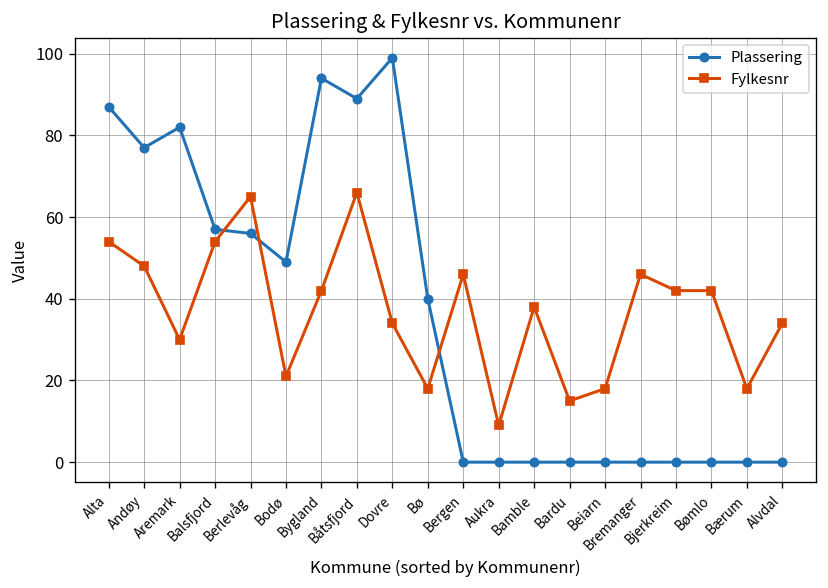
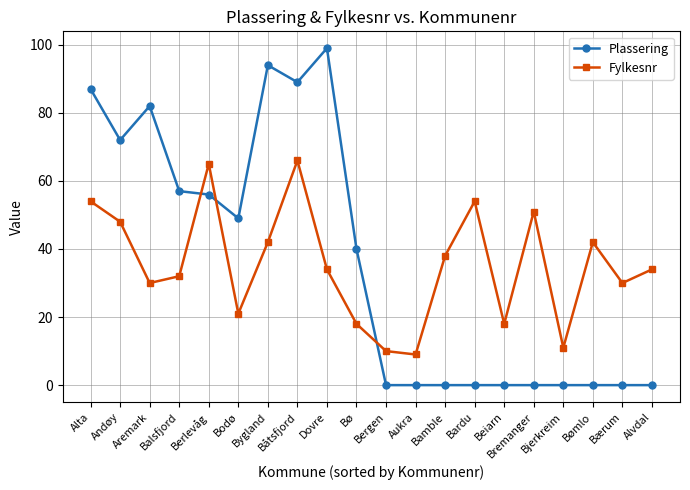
  {
    "Plassering": {
      "Alta": 87,
-     "Andøy": 77,
+     "Andøy": 72,
      "Aremark": 82,
      "Balsfjord": 57,
      "Berlevåg": 56,
      "Bodø": 49,
      "Bygland": 94,
      "Båtsfjord": 89,
      "Dovre": 99,
      "Bø": 40,
      "Bergen": 0,
      "Aukra": 0,
      "Bamble": 0,
      "Bardu": 0,
      "Beiarn": 0,
      "Bremanger": 0,
      "Bjerkreim": 0,
      "Bømlo": 0,
      "Bærum": 0,
      "Alvdal": 0
    },
    "Fylkesnr": {
      "Alta": 54,
      "Andøy": 48,
      "Aremark": 30,
-     "Balsfjord": 54,
+     "Balsfjord": 32,
      "Berlevåg": 65,
      "Bodø": 21,
      "Bygland": 42,
      "Båtsfjord": 66,
      "Dovre": 34,
      "Bø": 18,
-     "Bergen": 46,
+     "Bergen": 10,
      "Aukra": 9,
      "Bamble": 38,
-     "Bardu": 15,
+     "Bardu": 54,
      "Beiarn": 18,
-     "Bremanger": 46,
-     "Bjerkreim": 42,
+     "Bremanger": 51,
+     "Bjerkreim": 11,
      "Bømlo": 42,
-     "Bærum": 18,
+     "Bærum": 30,
      "Alvdal": 34
    }
  }
